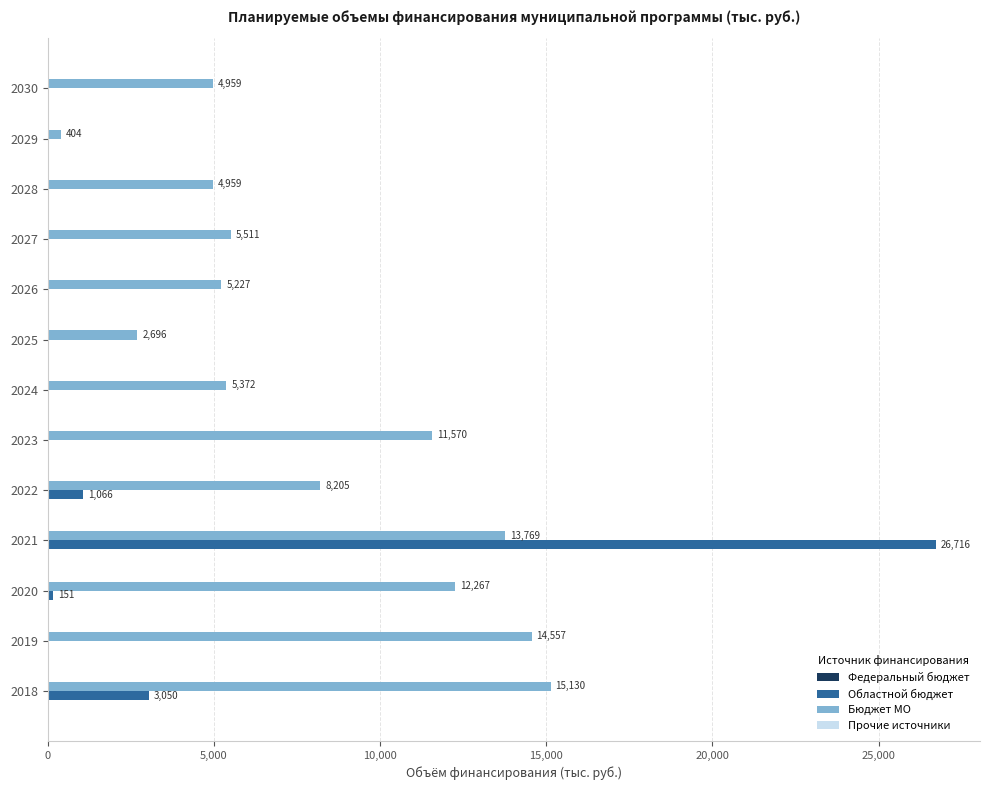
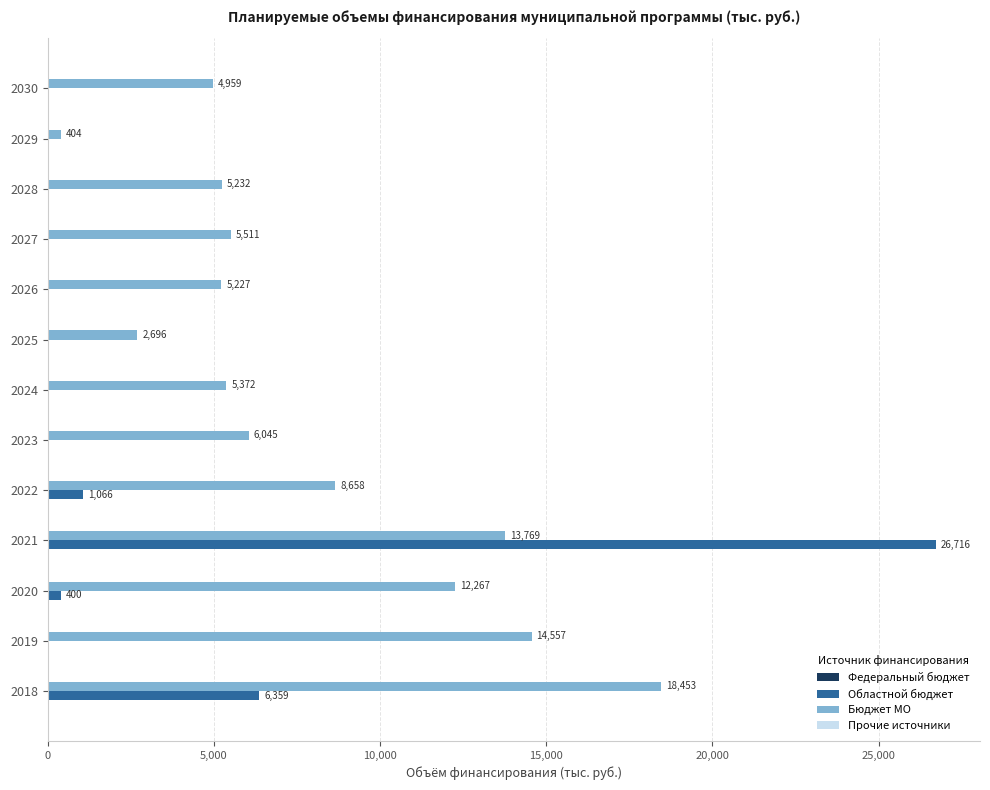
  {
    "Федеральный бюджет": {
      "2030": "0",
      "2029": "0",
      "2028": "0",
      "2027": "0",
      "2026": "0",
      "2025": "0",
      "2024": "0",
      "2023": "0",
      "2022": "0",
      "2021": "0",
      "2020": "0",
      "2019": "0",
      "2018": "0"
    },
    "Областной бюджет": {
      "2022": "1,066",
      "2021": "26,716",
-     "2020": "151",
-     "2018": "3,050"
+     "2020": "400",
+     "2018": "6,359"
    },
    "Бюджет МО": {
      "2030": "4,959",
      "2029": "404",
-     "2028": "4,959",
+     "2028": "5,232",
      "2027": "5,511",
      "2026": "5,227",
      "2025": "2,696",
      "2024": "5,372",
-     "2023": "11,570",
-     "2022": "8,205",
+     "2023": "6,045",
+     "2022": "8,658",
      "2021": "13,769",
      "2020": "12,267",
      "2019": "14,557",
-     "2018": "15,130"
+     "2018": "18,453"
    },
    "Прочие источники": {
      "2030": "0",
      "2029": "0",
      "2028": "0",
      "2027": "0",
      "2026": "0",
      "2025": "0",
      "2024": "0",
      "2023": "0",
      "2022": "0",
      "2021": "0",
      "2020": "0",
      "2019": "0",
      "2018": "0"
    }
  }
